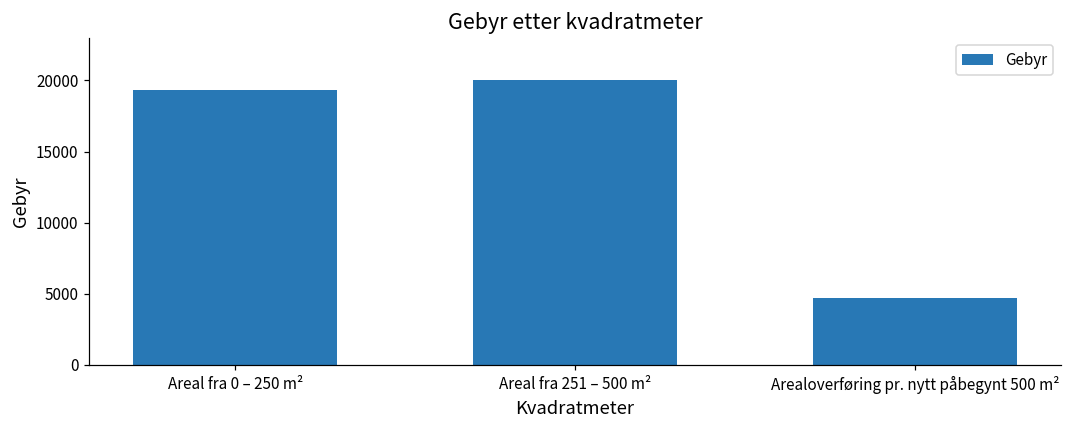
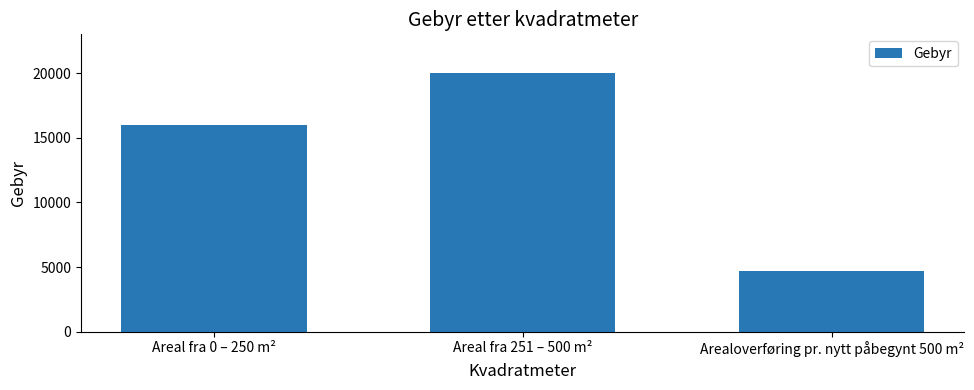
  {
-   "Areal fra 0 – 250 m²": 19300,
+   "Areal fra 0 – 250 m²": 16000,
    "Areal fra 251 – 500 m²": 20000,
    "Arealoverføring pr. nytt påbegynt 500 m²": 4700
  }
